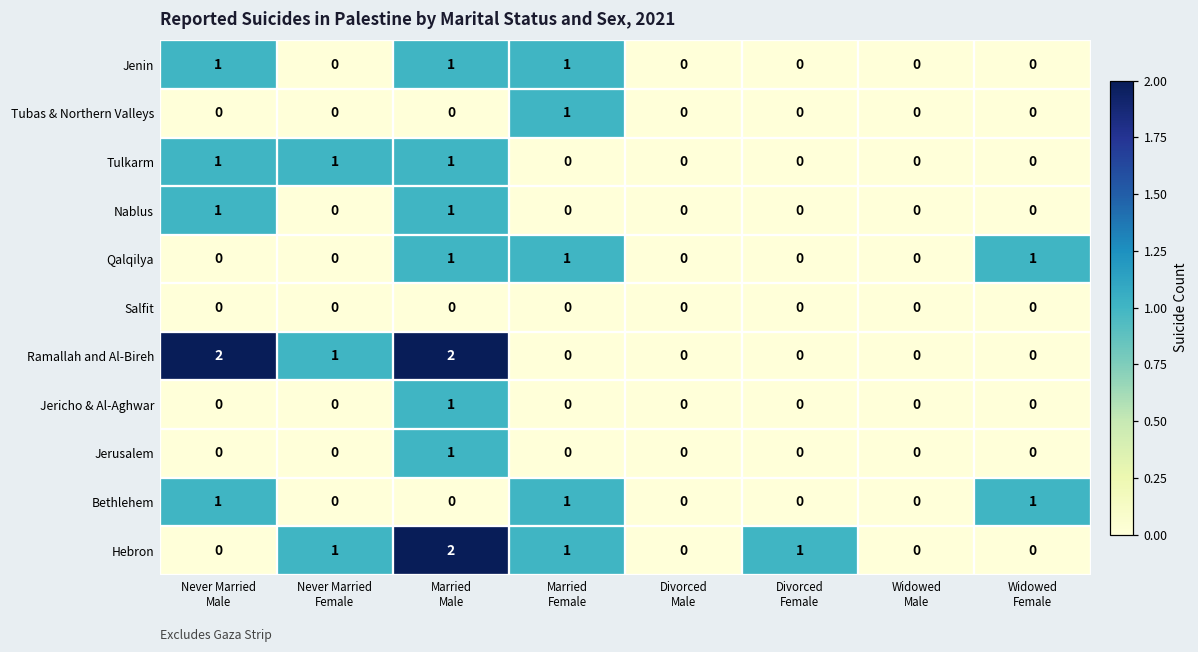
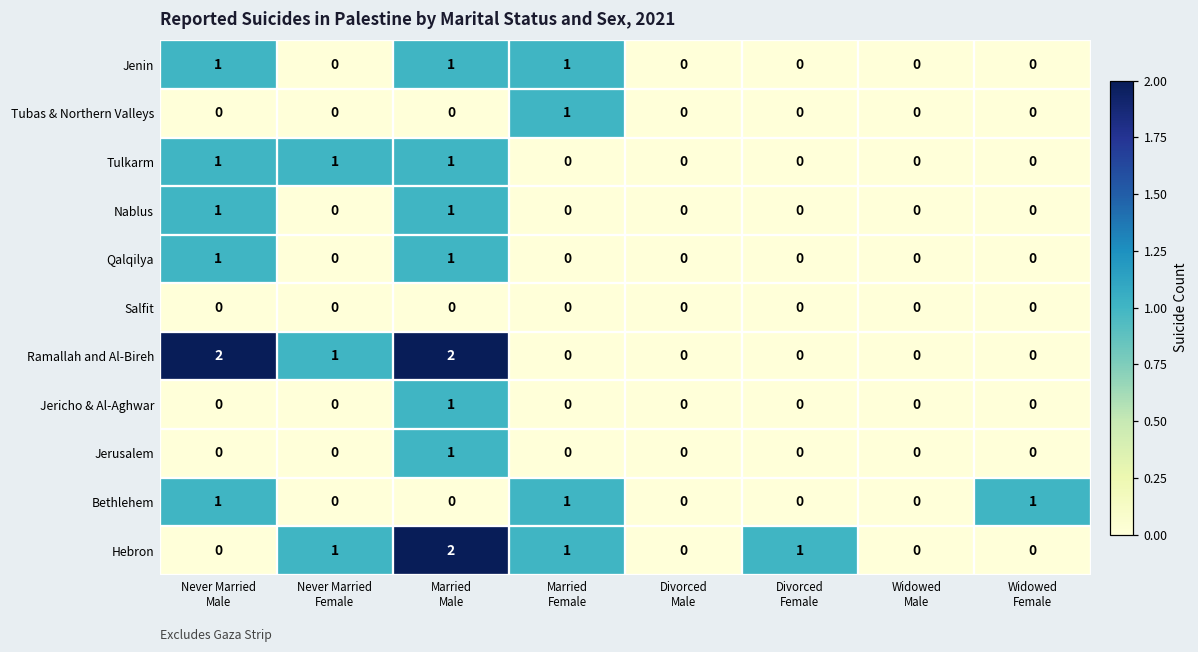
  {
    "Jenin": {
      "Never Married Male": 1,
      "Never Married Female": 0,
      "Married Male": 1,
      "Married Female": 1,
      "Divorced Male": 0,
      "Divorced Female": 0,
      "Widowed Male": 0,
      "Widowed Female": 0
    },
    "Tubas & Northern Valleys": {
      "Never Married Male": 0,
      "Never Married Female": 0,
      "Married Male": 0,
      "Married Female": 1,
      "Divorced Male": 0,
      "Divorced Female": 0,
      "Widowed Male": 0,
      "Widowed Female": 0
    },
    "Tulkarm": {
      "Never Married Male": 1,
      "Never Married Female": 1,
      "Married Male": 1,
      "Married Female": 0,
      "Divorced Male": 0,
      "Divorced Female": 0,
      "Widowed Male": 0,
      "Widowed Female": 0
    },
    "Nablus": {
      "Never Married Male": 1,
      "Never Married Female": 0,
      "Married Male": 1,
      "Married Female": 0,
      "Divorced Male": 0,
      "Divorced Female": 0,
      "Widowed Male": 0,
      "Widowed Female": 0
    },
    "Qalqilya": {
-     "Never Married Male": 0,
+     "Never Married Male": 1,
      "Never Married Female": 0,
      "Married Male": 1,
-     "Married Female": 1,
+     "Married Female": 0,
      "Divorced Male": 0,
      "Divorced Female": 0,
      "Widowed Male": 0,
-     "Widowed Female": 1
+     "Widowed Female": 0
    },
    "Salfit": {
      "Never Married Male": 0,
      "Never Married Female": 0,
      "Married Male": 0,
      "Married Female": 0,
      "Divorced Male": 0,
      "Divorced Female": 0,
      "Widowed Male": 0,
      "Widowed Female": 0
    },
    "Ramallah and Al-Bireh": {
      "Never Married Male": 2,
      "Never Married Female": 1,
      "Married Male": 2,
      "Married Female": 0,
      "Divorced Male": 0,
      "Divorced Female": 0,
      "Widowed Male": 0,
      "Widowed Female": 0
    },
    "Jericho & Al-Aghwar": {
      "Never Married Male": 0,
      "Never Married Female": 0,
      "Married Male": 1,
      "Married Female": 0,
      "Divorced Male": 0,
      "Divorced Female": 0,
      "Widowed Male": 0,
      "Widowed Female": 0
    },
    "Jerusalem": {
      "Never Married Male": 0,
      "Never Married Female": 0,
      "Married Male": 1,
      "Married Female": 0,
      "Divorced Male": 0,
      "Divorced Female": 0,
      "Widowed Male": 0,
      "Widowed Female": 0
    },
    "Bethlehem": {
      "Never Married Male": 1,
      "Never Married Female": 0,
      "Married Male": 0,
      "Married Female": 1,
      "Divorced Male": 0,
      "Divorced Female": 0,
      "Widowed Male": 0,
      "Widowed Female": 1
    },
    "Hebron": {
      "Never Married Male": 0,
      "Never Married Female": 1,
      "Married Male": 2,
      "Married Female": 1,
      "Divorced Male": 0,
      "Divorced Female": 1,
      "Widowed Male": 0,
      "Widowed Female": 0
    }
  }
